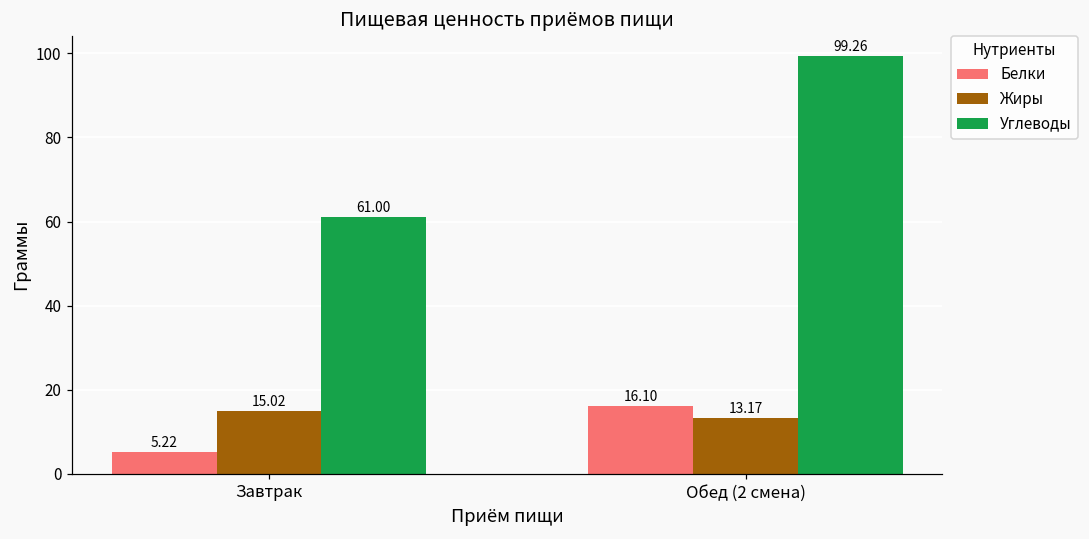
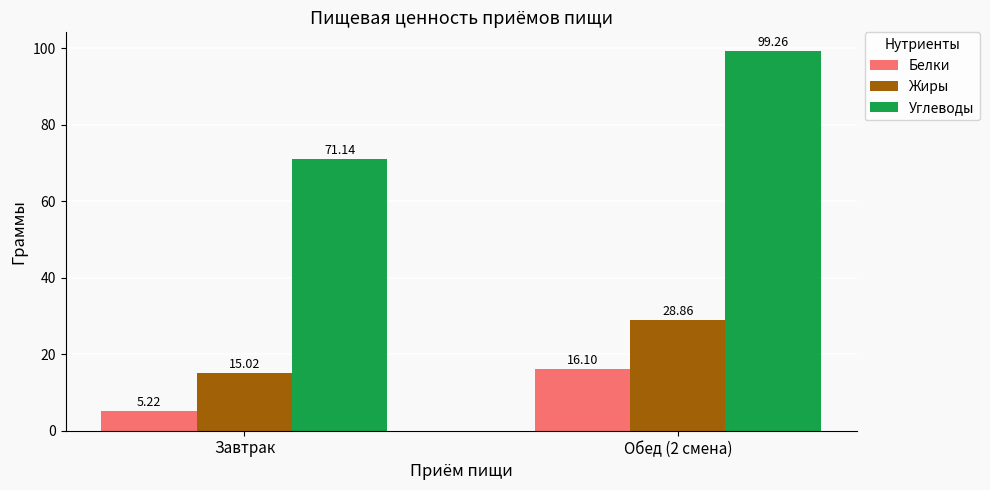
  {
    "Белки": {
      "Завтрак": 5.22,
      "Обед (2 смена)": 16.10
    },
    "Жиры": {
      "Завтрак": 15.02,
-     "Обед (2 смена)": 13.17
+     "Обед (2 смена)": 28.86
    },
    "Углеводы": {
-     "Завтрак": 61.00,
+     "Завтрак": 71.14,
      "Обед (2 смена)": 99.26
    }
  }
